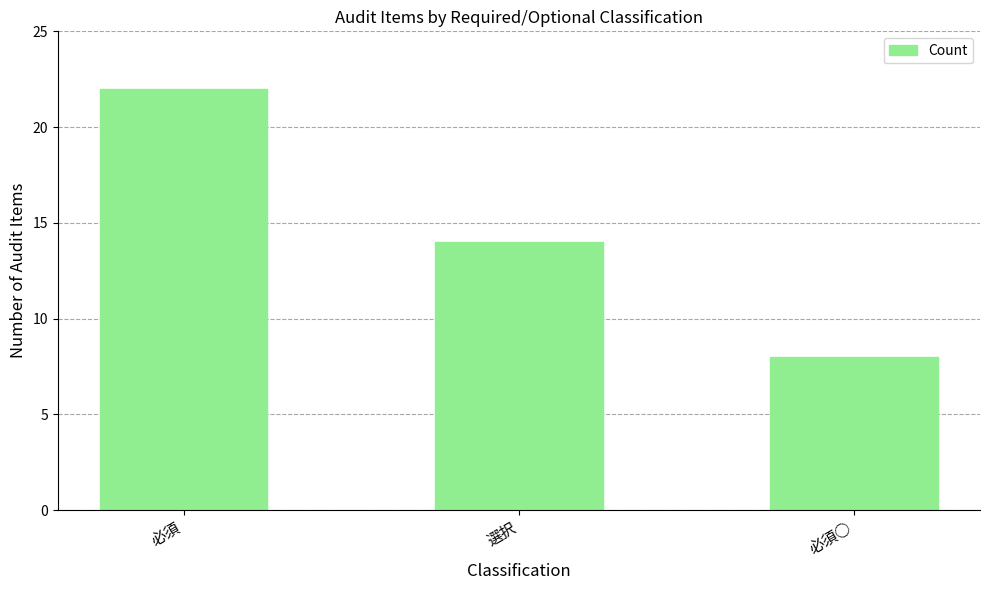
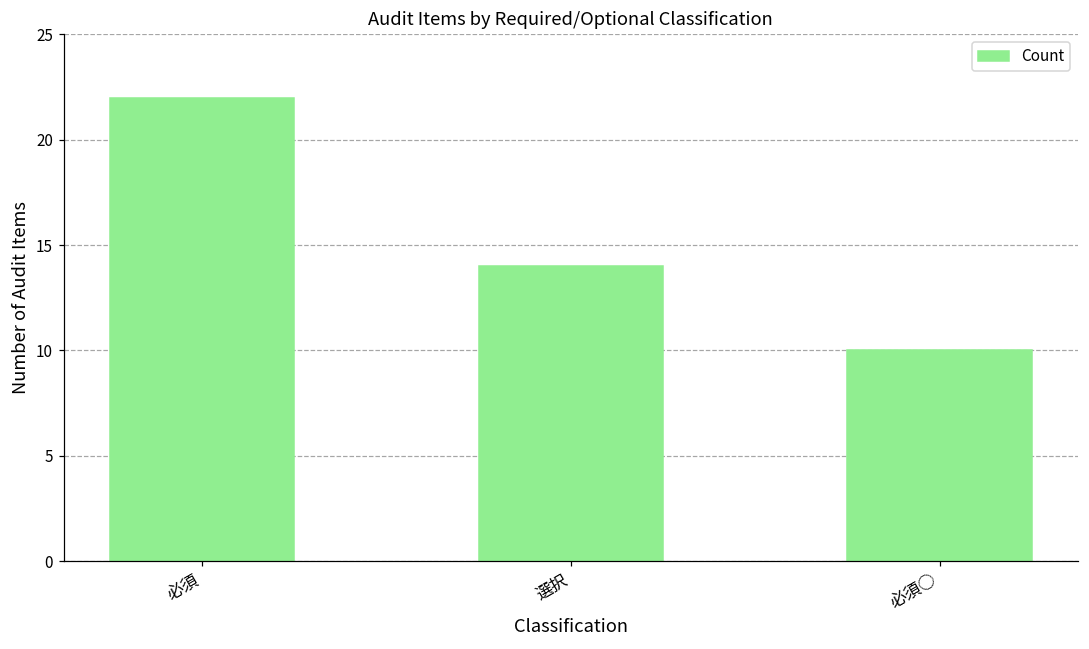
  {
    "必須": 22,
    "選択": 14,
-   "必須○": 8
+   "必須○": 10
  }
